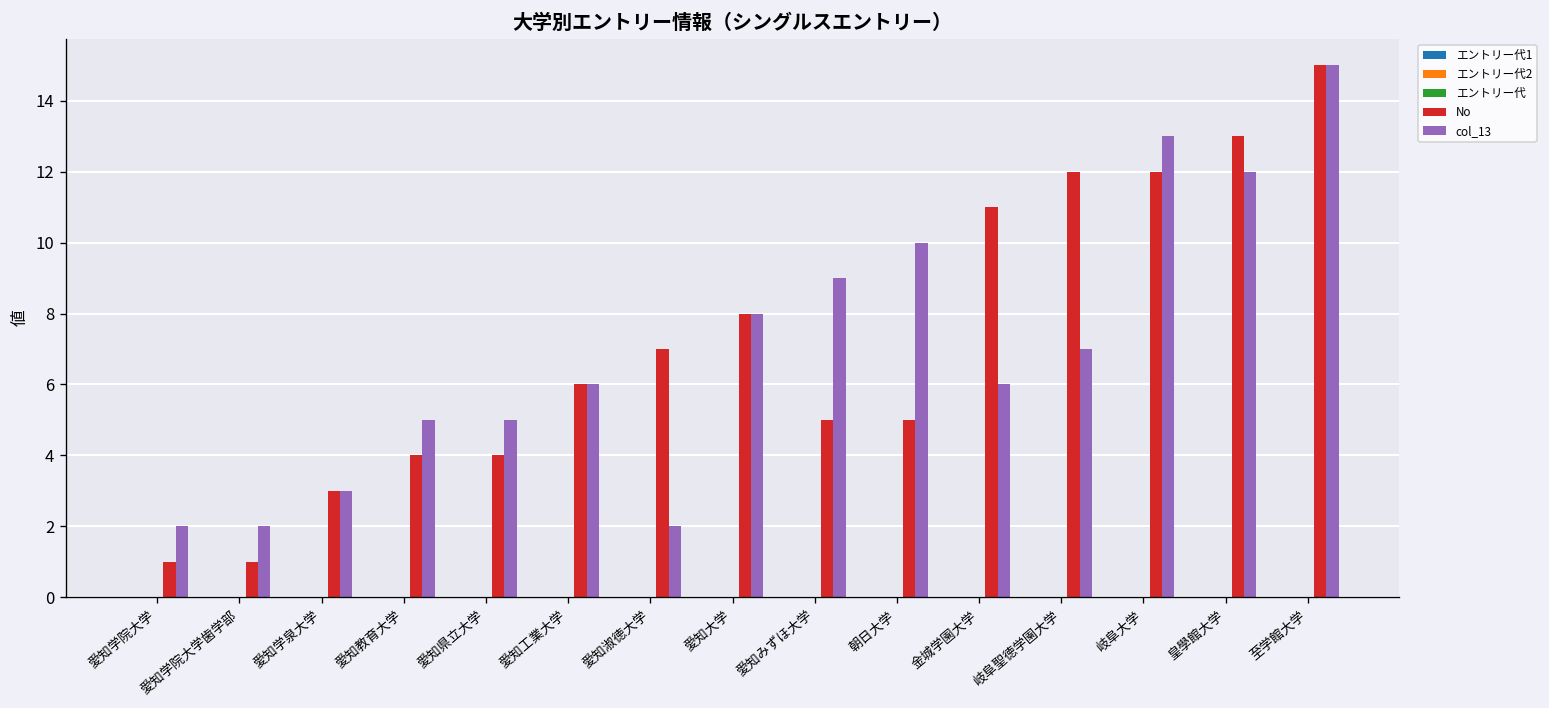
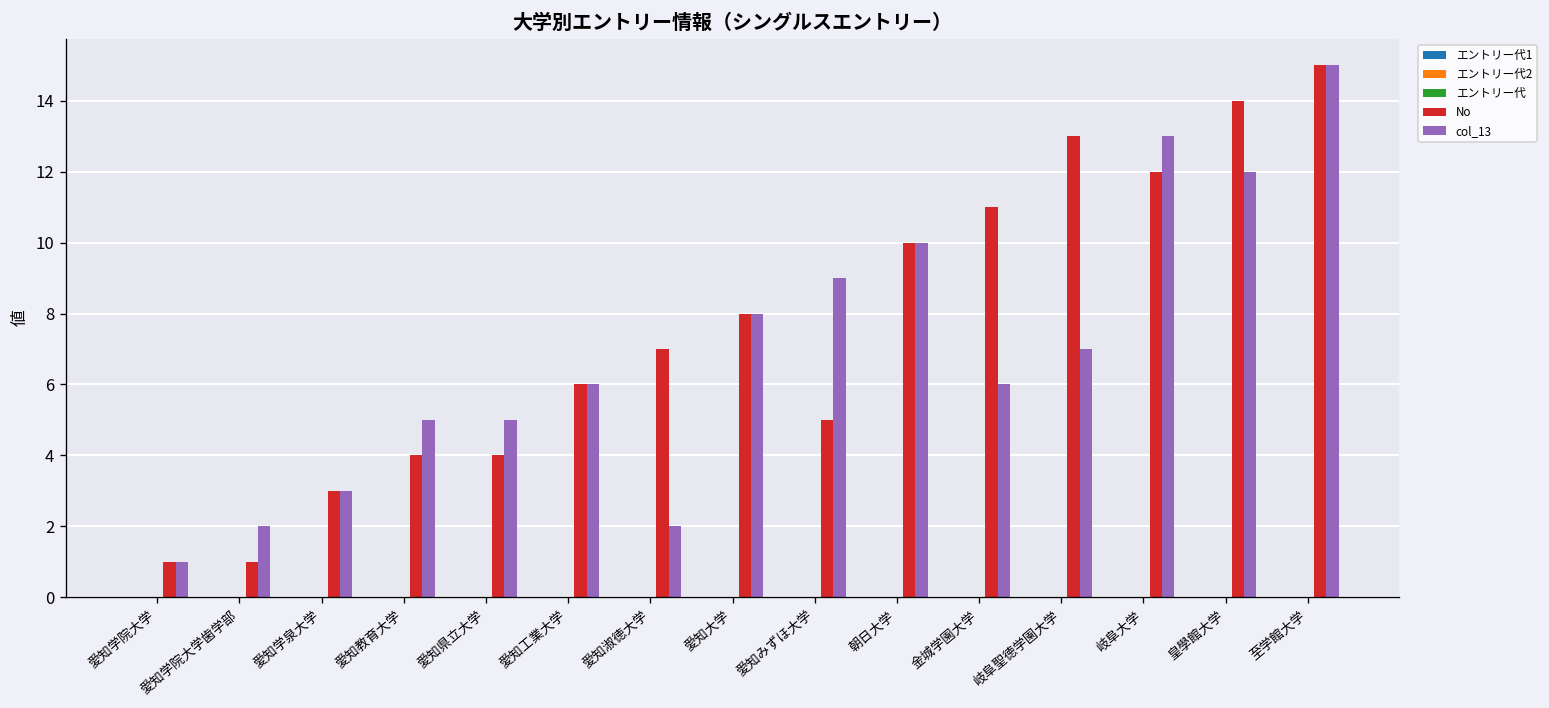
  {
    "エントリー代1": {
      "愛知学院大学": 0,
      "愛知学院大学歯学部": 0,
      "愛知学泉大学": 0,
      "愛知教育大学": 0,
      "愛知県立大学": 0,
      "愛知工業大学": 0,
      "愛知淑徳大学": 0,
      "愛知大学": 0,
      "愛知みずほ大学": 0,
      "朝日大学": 0,
      "金城学園大学": 0,
      "岐阜聖徳学園大学": 0,
      "岐阜大学": 0,
      "皇學館大学": 0,
      "至学館大学": 0
    },
    "エントリー代2": {
      "愛知学院大学": 0,
      "愛知学院大学歯学部": 0,
      "愛知学泉大学": 0,
      "愛知教育大学": 0,
      "愛知県立大学": 0,
      "愛知工業大学": 0,
      "愛知淑徳大学": 0,
      "愛知大学": 0,
      "愛知みずほ大学": 0,
      "朝日大学": 0,
      "金城学園大学": 0,
      "岐阜聖徳学園大学": 0,
      "岐阜大学": 0,
      "皇學館大学": 0,
      "至学館大学": 0
    },
    "エントリー代": {
      "愛知学院大学": 0,
      "愛知学院大学歯学部": 0,
      "愛知学泉大学": 0,
      "愛知教育大学": 0,
      "愛知県立大学": 0,
      "愛知工業大学": 0,
      "愛知淑徳大学": 0,
      "愛知大学": 0,
      "愛知みずほ大学": 0,
      "朝日大学": 0,
      "金城学園大学": 0,
      "岐阜聖徳学園大学": 0,
      "岐阜大学": 0,
      "皇學館大学": 0,
      "至学館大学": 0
    },
    "No": {
      "愛知学院大学": 1,
      "愛知学院大学歯学部": 1,
      "愛知学泉大学": 3,
      "愛知教育大学": 4,
      "愛知県立大学": 4,
      "愛知工業大学": 6,
      "愛知淑徳大学": 7,
      "愛知大学": 8,
      "愛知みずほ大学": 5,
-     "朝日大学": 5,
+     "朝日大学": 10,
      "金城学園大学": 11,
-     "岐阜聖徳学園大学": 12,
+     "岐阜聖徳学園大学": 13,
      "岐阜大学": 12,
-     "皇學館大学": 13,
+     "皇學館大学": 14,
      "至学館大学": 15
    },
    "col_13": {
-     "愛知学院大学": 2,
+     "愛知学院大学": 1,
      "愛知学院大学歯学部": 2,
      "愛知学泉大学": 3,
      "愛知教育大学": 5,
      "愛知県立大学": 5,
      "愛知工業大学": 6,
      "愛知淑徳大学": 2,
      "愛知大学": 8,
      "愛知みずほ大学": 9,
      "朝日大学": 10,
      "金城学園大学": 6,
      "岐阜聖徳学園大学": 7,
      "岐阜大学": 13,
      "皇學館大学": 12,
      "至学館大学": 15
    }
  }
